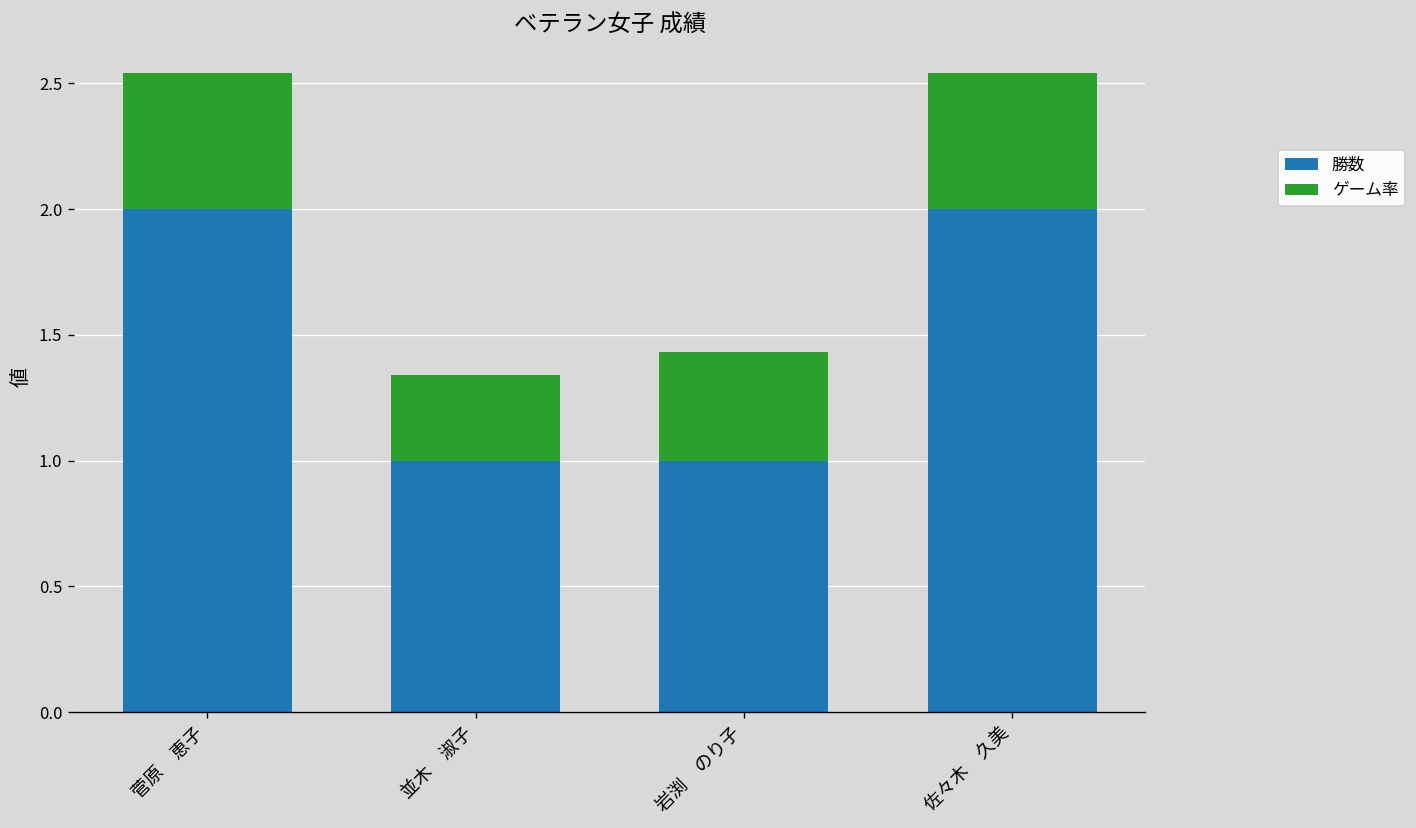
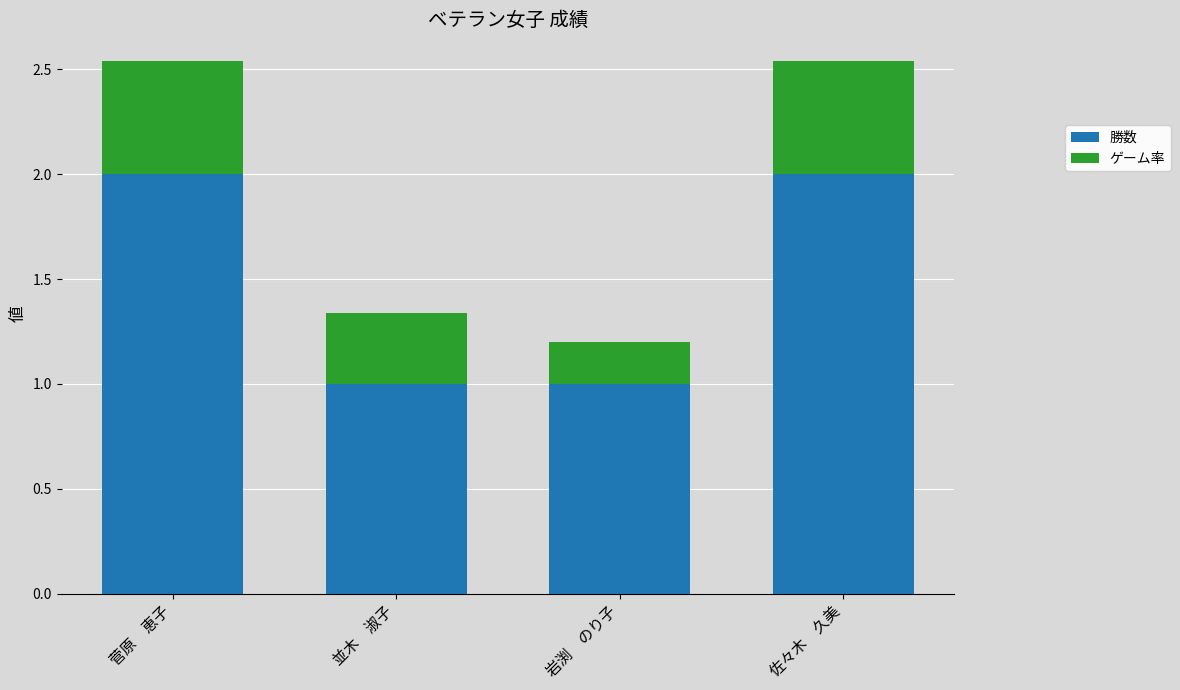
  {
    "ゲーム率": {
      "菅原 恵子": 0.54,
      "並木 淑子": 0.34,
-     "岩渕 のり子": 0.43,
+     "岩渕 のり子": 0.20,
      "佐々木 久美": 0.54
    }
  }
